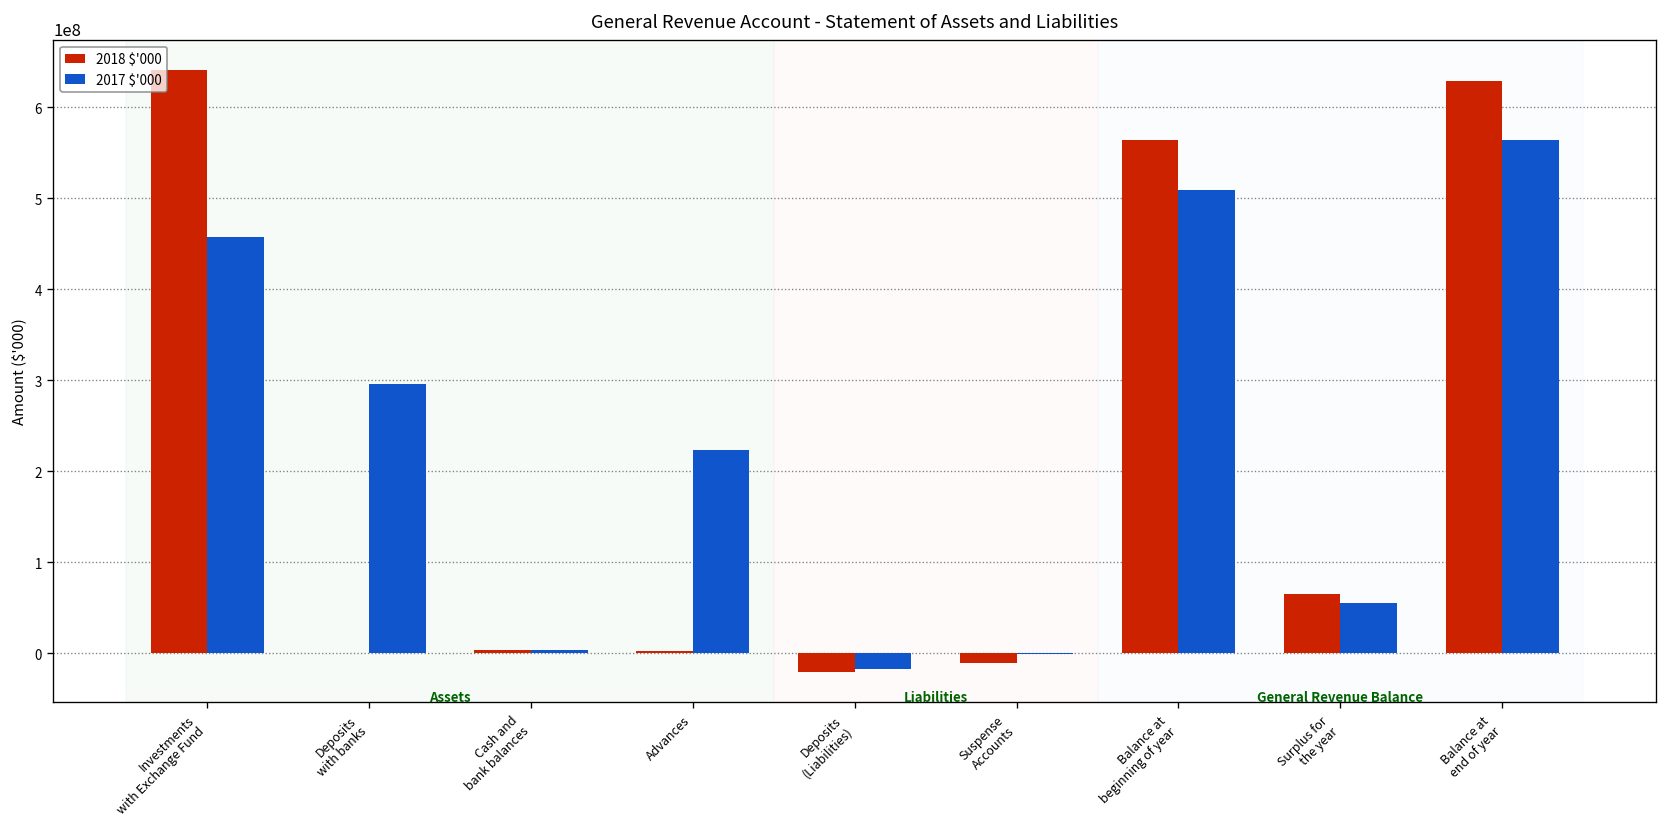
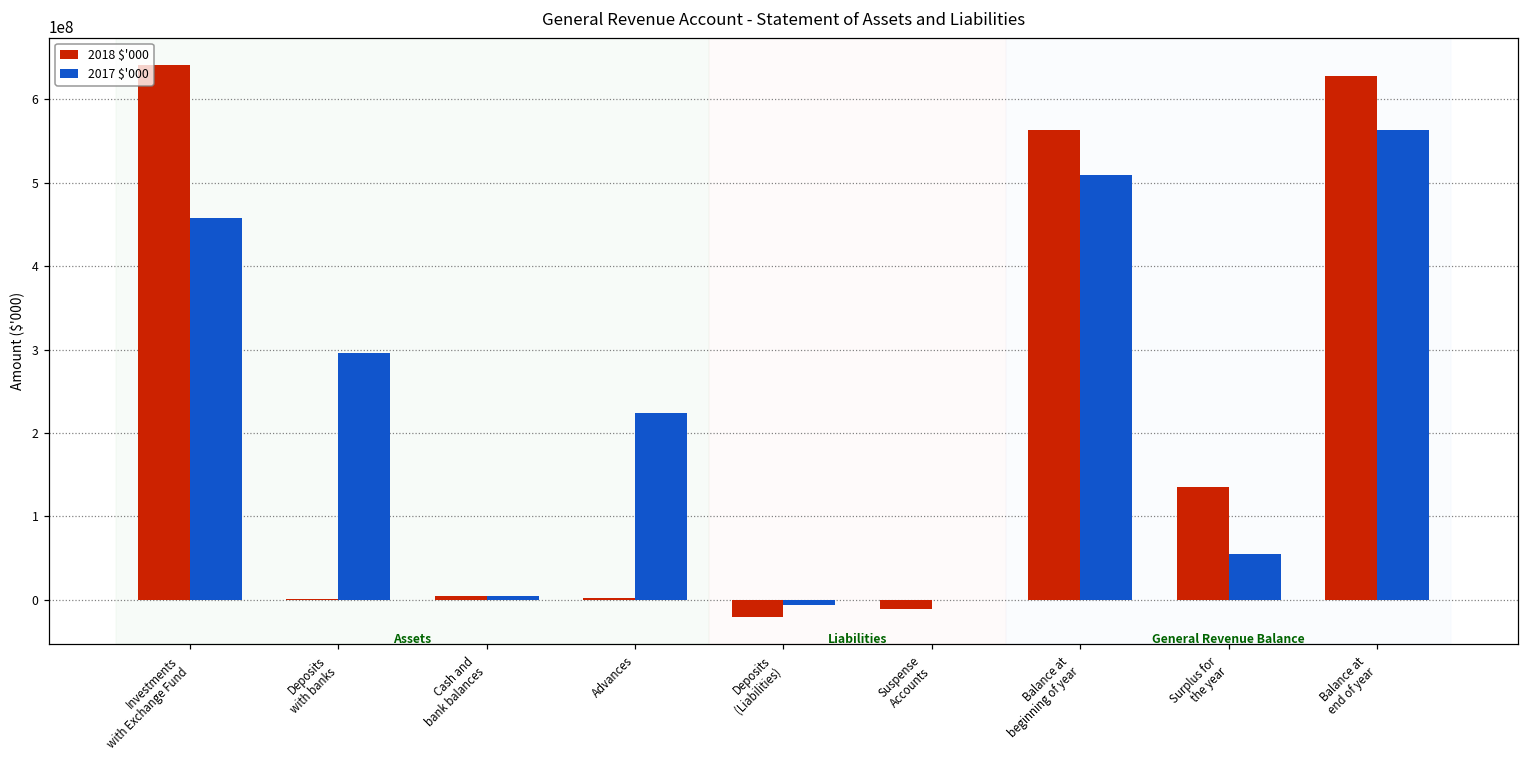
  {
    "2018 $'000": {
      "Investments with Exchange Fund": 640000000,
      "Cash and bank balances": 0,
      "Deposits (Liabilities)": -20000000,
      "Suspense Accounts": -10000000,
      "Balance at beginning of year": 560000000,
-     "Surplus for the year": 60000000,
+     "Surplus for the year": 140000000,
      "Balance at end of year": 630000000
    },
    "2017 $'000": {
      "Investments with Exchange Fund": 460000000,
      "Deposits with banks": 300000000,
      "Cash and bank balances": 0,
      "Advances": 220000000,
-     "Deposits (Liabilities)": -20000000,
+     "Deposits (Liabilities)": -10000000,
      "Balance at beginning of year": 510000000,
      "Surplus for the year": 50000000,
      "Balance at end of year": 560000000
    }
  }
